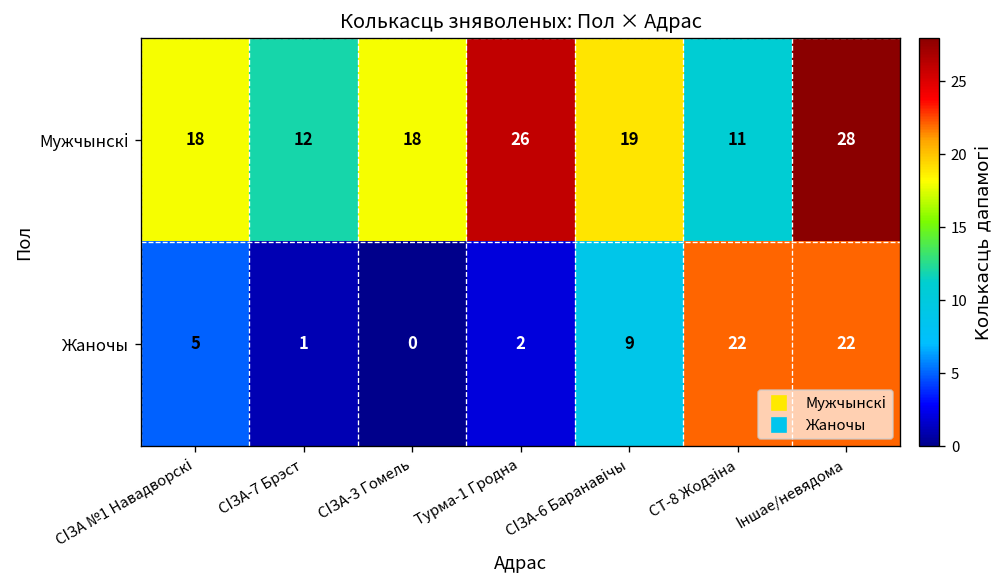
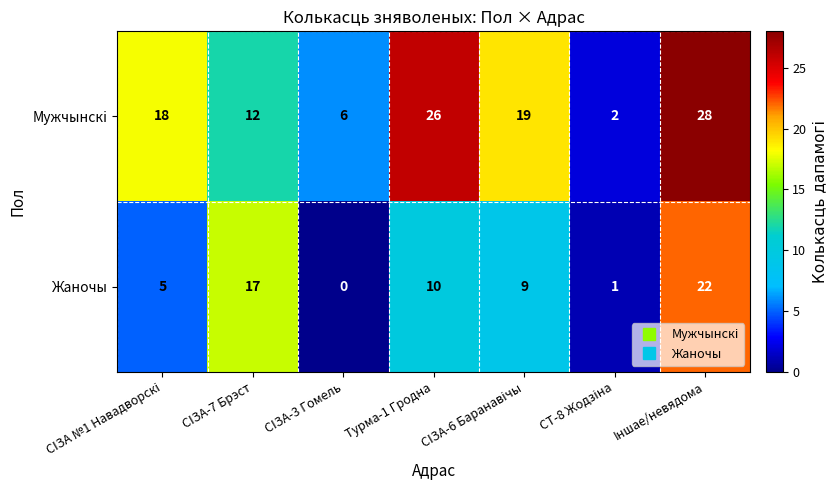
  {
    "Мужчынскі": {
      "СІЗА №1 Навадворскі": 18,
      "СІЗА-7 Брэст": 12,
-     "СІЗА-3 Гомель": 18,
+     "СІЗА-3 Гомель": 6,
      "Турма-1 Гродна": 26,
      "СІЗА-6 Баранавічы": 19,
-     "СТ-8 Жодзіна": 11,
+     "СТ-8 Жодзіна": 2,
      "Іншае/невядома": 28
    },
    "Жаночы": {
      "СІЗА №1 Навадворскі": 5,
-     "СІЗА-7 Брэст": 1,
+     "СІЗА-7 Брэст": 17,
      "СІЗА-3 Гомель": 0,
-     "Турма-1 Гродна": 2,
+     "Турма-1 Гродна": 10,
      "СІЗА-6 Баранавічы": 9,
-     "СТ-8 Жодзіна": 22,
+     "СТ-8 Жодзіна": 1,
      "Іншае/невядома": 22
    }
  }
